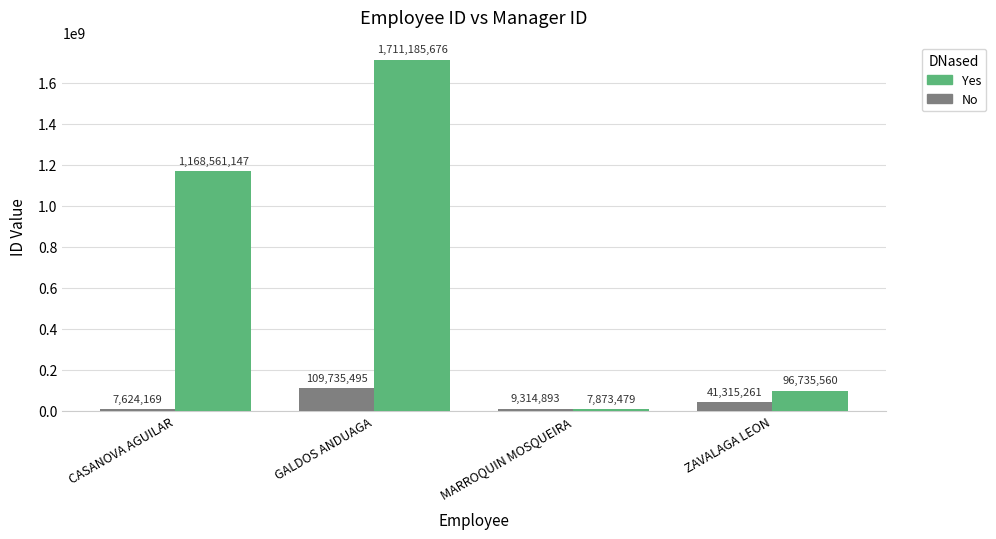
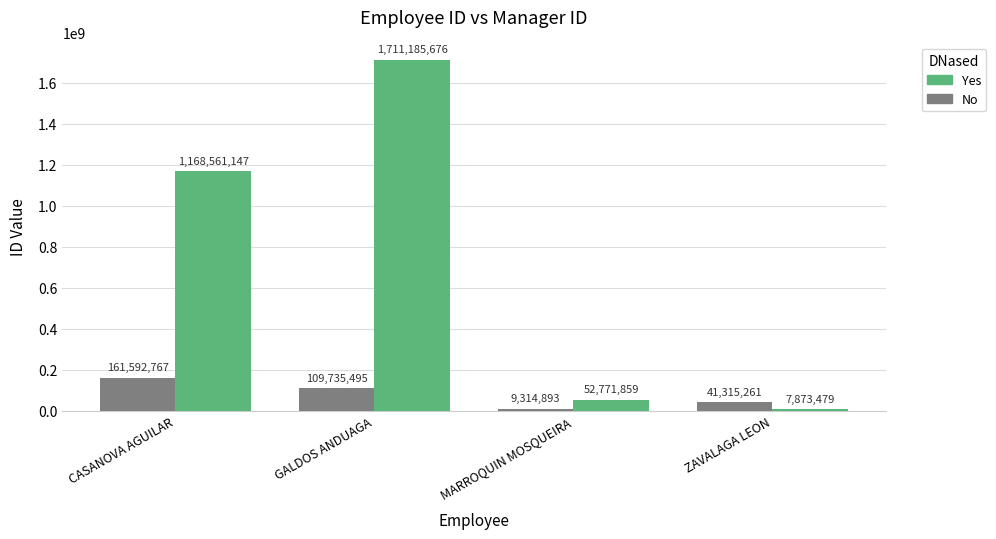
  {
    "No": {
-     "CASANOVA AGUILAR": "7,624,169",
+     "CASANOVA AGUILAR": "161,592,767",
      "GALDOS ANDUAGA": "109,735,495",
      "MARROQUIN MOSQUEIRA": "9,314,893",
      "ZAVALAGA LEON": "41,315,261"
    },
    "Yes": {
      "CASANOVA AGUILAR": "1,168,561,147",
      "GALDOS ANDUAGA": "1,711,185,676",
-     "MARROQUIN MOSQUEIRA": "7,873,479",
-     "ZAVALAGA LEON": "96,735,560"
+     "MARROQUIN MOSQUEIRA": "52,771,859",
+     "ZAVALAGA LEON": "7,873,479"
    }
  }
